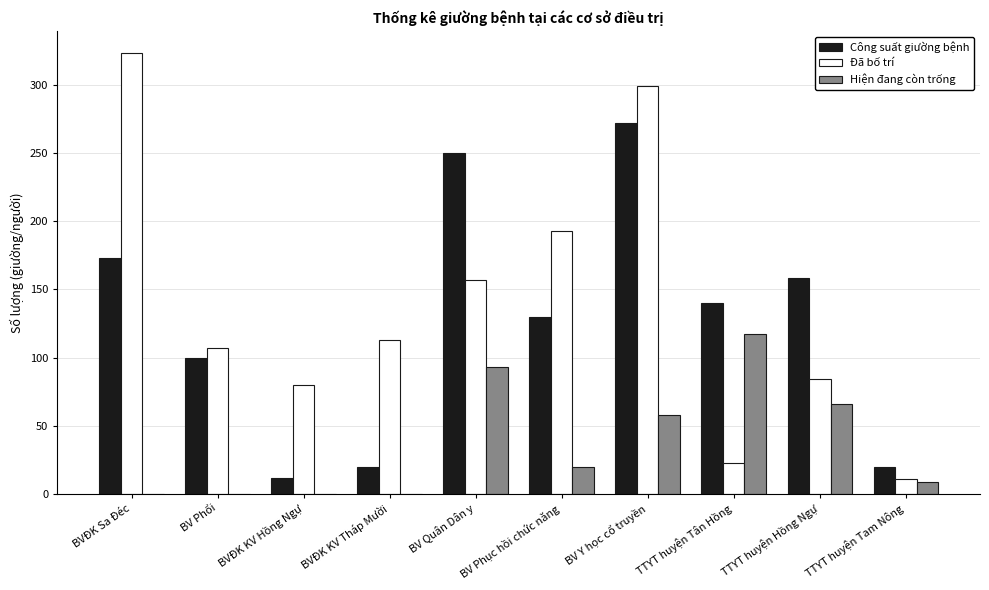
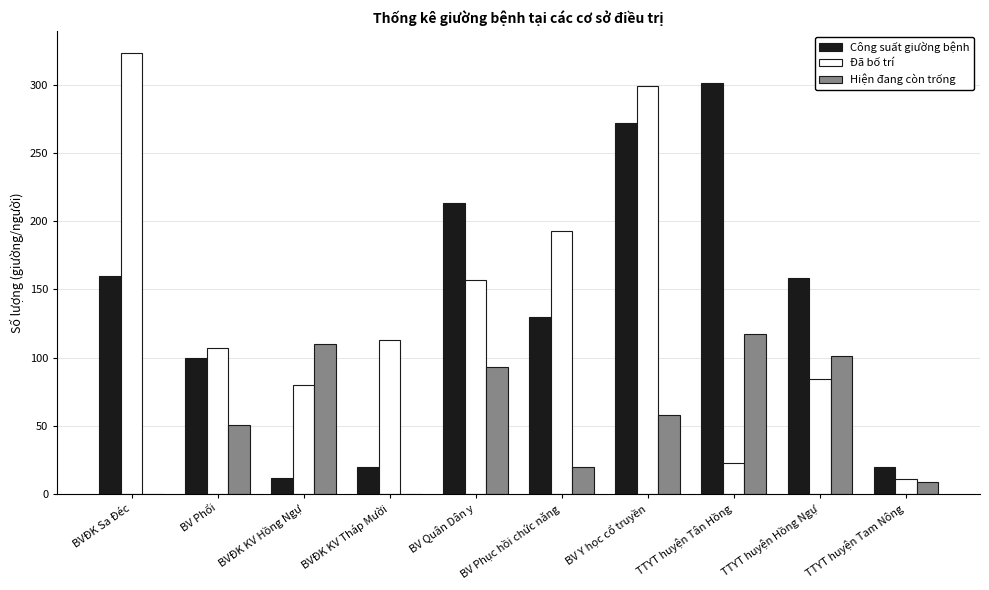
  {
    "Công suất giường bệnh": {
-     "BVĐK Sa Đéc": 173,
+     "BVĐK Sa Đéc": 160,
      "BV Phổi": 100,
      "BVĐK KV Hồng Ngự": 12,
      "BVĐK KV Tháp Mười": 20,
-     "BV Quân Dân y": 250,
+     "BV Quân Dân y": 213,
      "BV Phục hồi chức năng": 130,
      "BV Y học cổ truyền": 272,
-     "TTYT huyện Tân Hồng": 140,
+     "TTYT huyện Tân Hồng": 301,
      "TTYT huyện Hồng Ngự": 158,
      "TTYT huyện Tam Nông": 20
    },
    "Đã bố trí": {
      "BVĐK Sa Đéc": 323,
      "BV Phổi": 107,
      "BVĐK KV Hồng Ngự": 80,
      "BVĐK KV Tháp Mười": 113,
      "BV Quân Dân y": 157,
      "BV Phục hồi chức năng": 193,
      "BV Y học cổ truyền": 299,
      "TTYT huyện Tân Hồng": 23,
      "TTYT huyện Hồng Ngự": 84,
      "TTYT huyện Tam Nông": 11
    },
    "Hiện đang còn trống": {
      "BVĐK Sa Đéc": 0,
-     "BV Phổi": 0,
-     "BVĐK KV Hồng Ngự": 0,
+     "BV Phổi": 51,
+     "BVĐK KV Hồng Ngự": 110,
      "BVĐK KV Tháp Mười": 0,
      "BV Quân Dân y": 93,
      "BV Phục hồi chức năng": 20,
      "BV Y học cổ truyền": 58,
      "TTYT huyện Tân Hồng": 117,
-     "TTYT huyện Hồng Ngự": 66,
+     "TTYT huyện Hồng Ngự": 101,
      "TTYT huyện Tam Nông": 9
    }
  }
